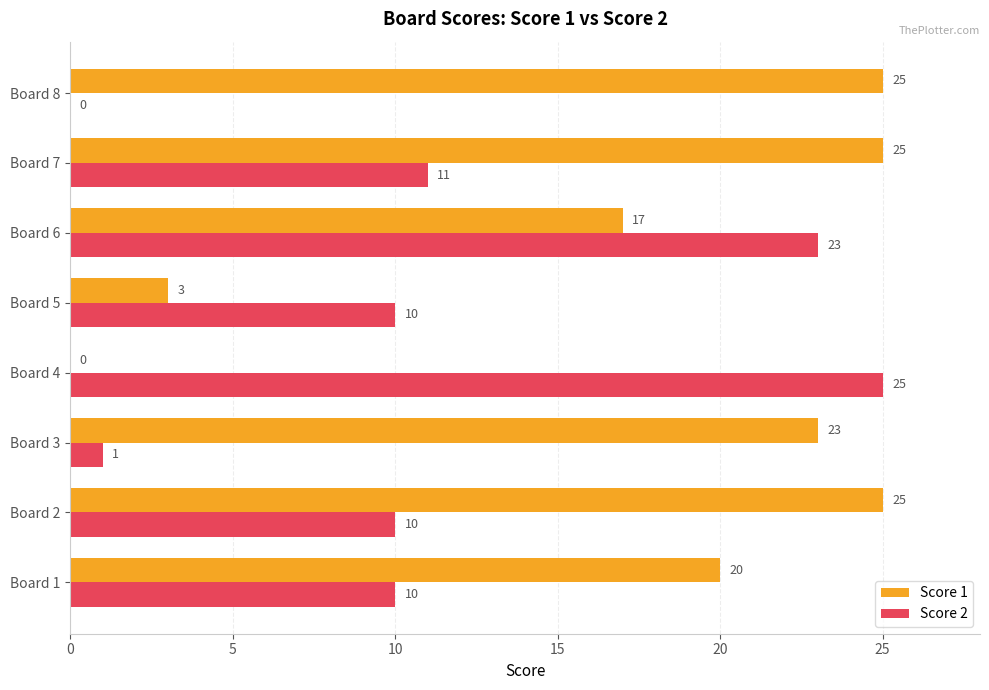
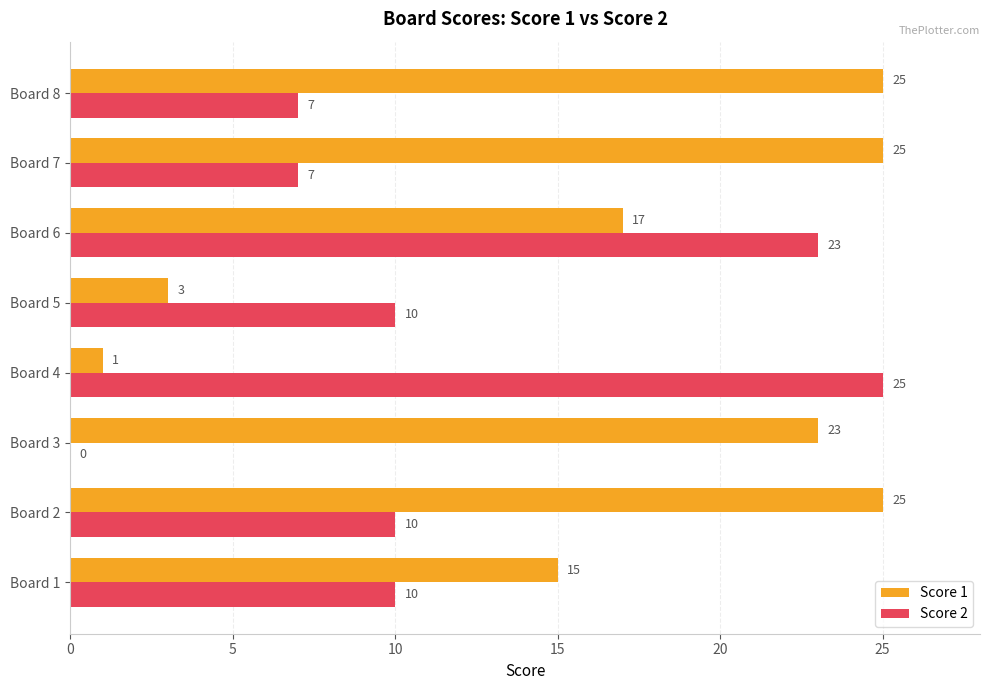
  {
    "Score 1": {
      "Board 8": 25,
      "Board 7": 25,
      "Board 6": 17,
      "Board 5": 3,
-     "Board 4": 0,
+     "Board 4": 1,
      "Board 3": 23,
      "Board 2": 25,
-     "Board 1": 20
+     "Board 1": 15
    },
    "Score 2": {
-     "Board 8": 0,
-     "Board 7": 11,
+     "Board 8": 7,
+     "Board 7": 7,
      "Board 6": 23,
      "Board 5": 10,
      "Board 4": 25,
-     "Board 3": 1,
+     "Board 3": 0,
      "Board 2": 10,
      "Board 1": 10
    }
  }
